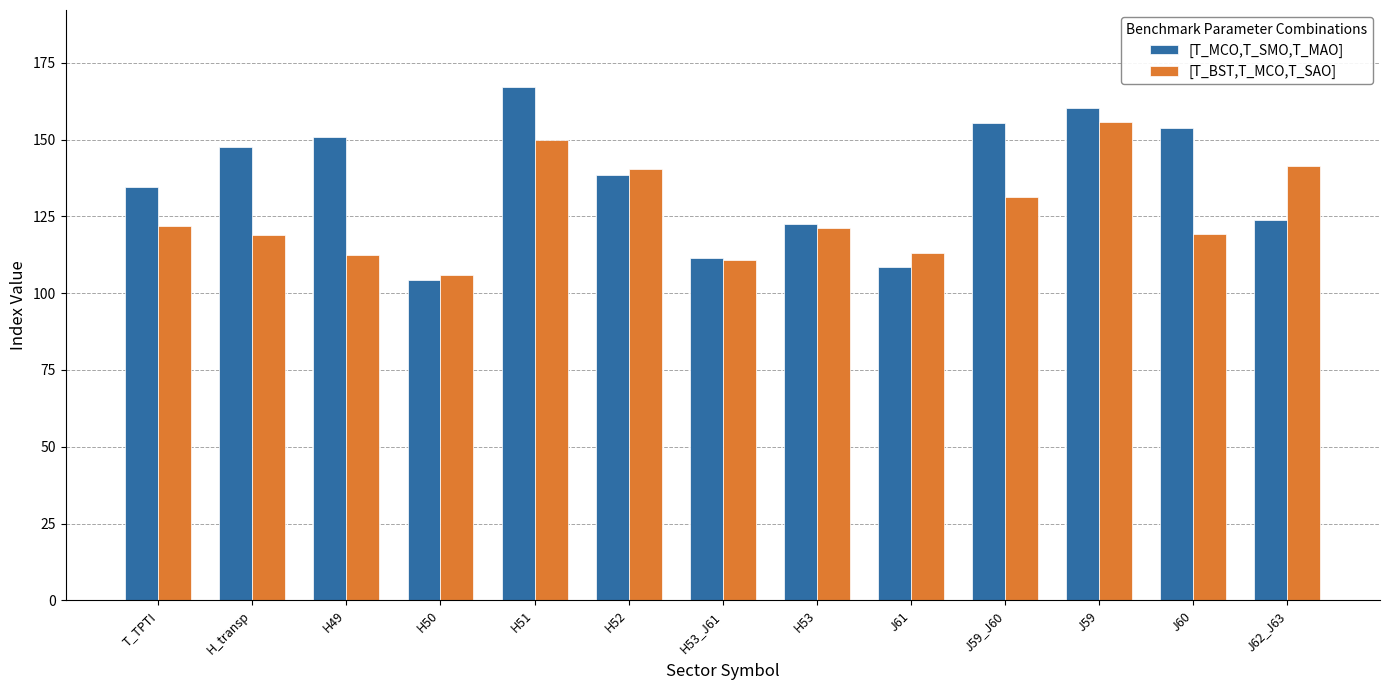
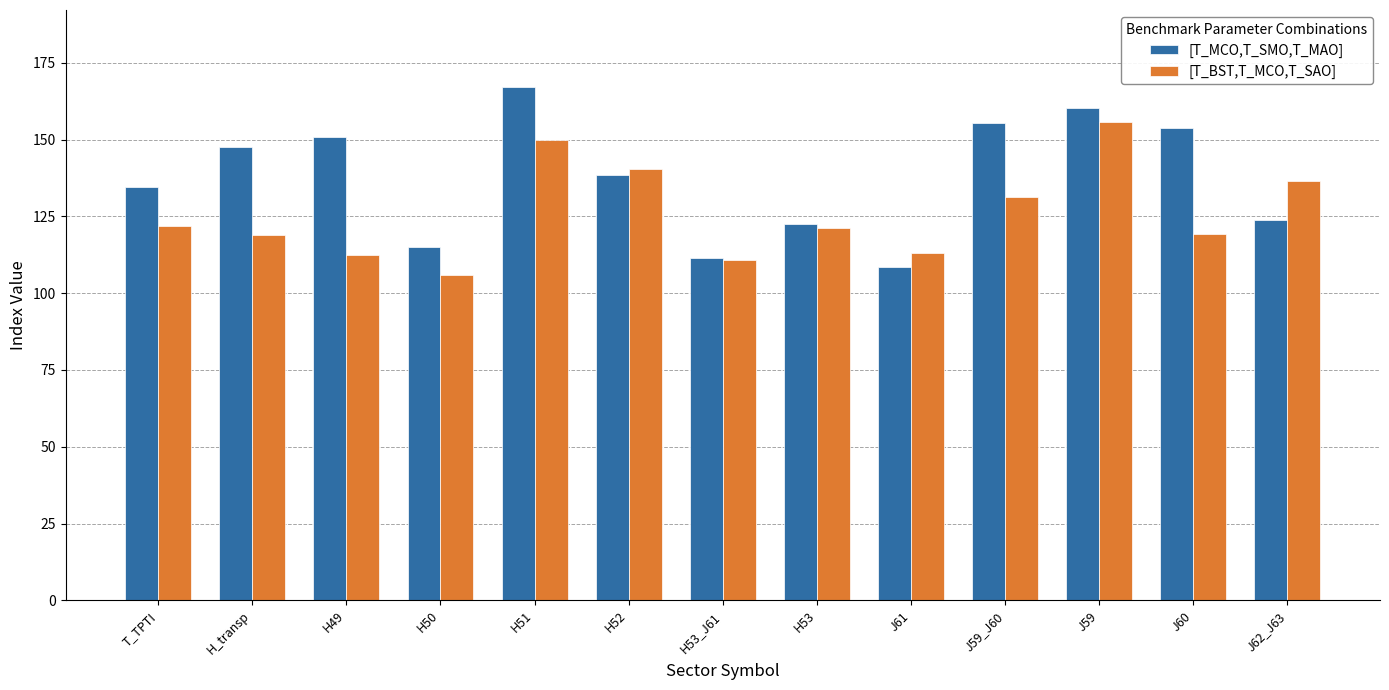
  {
    "[T_MCO,T_SMO,T_MAO]": {
      "T_TPTI": 134,
      "H_transp": 148,
      "H49": 151,
-     "H50": 104,
+     "H50": 115,
      "H51": 167,
      "H52": 139,
      "H53_J61": 112,
      "H53": 123,
      "J61": 109,
      "J59_J60": 156,
      "J59": 160,
      "J60": 154,
      "J62_J63": 124
    },
    "[T_BST,T_MCO,T_SAO]": {
      "T_TPTI": 122,
      "H_transp": 119,
      "H49": 113,
      "H50": 106,
      "H51": 150,
      "H52": 140,
      "H53_J61": 111,
      "H53": 121,
      "J61": 113,
      "J59_J60": 131,
      "J59": 156,
      "J60": 119,
-     "J62_J63": 141
+     "J62_J63": 136
    }
  }
